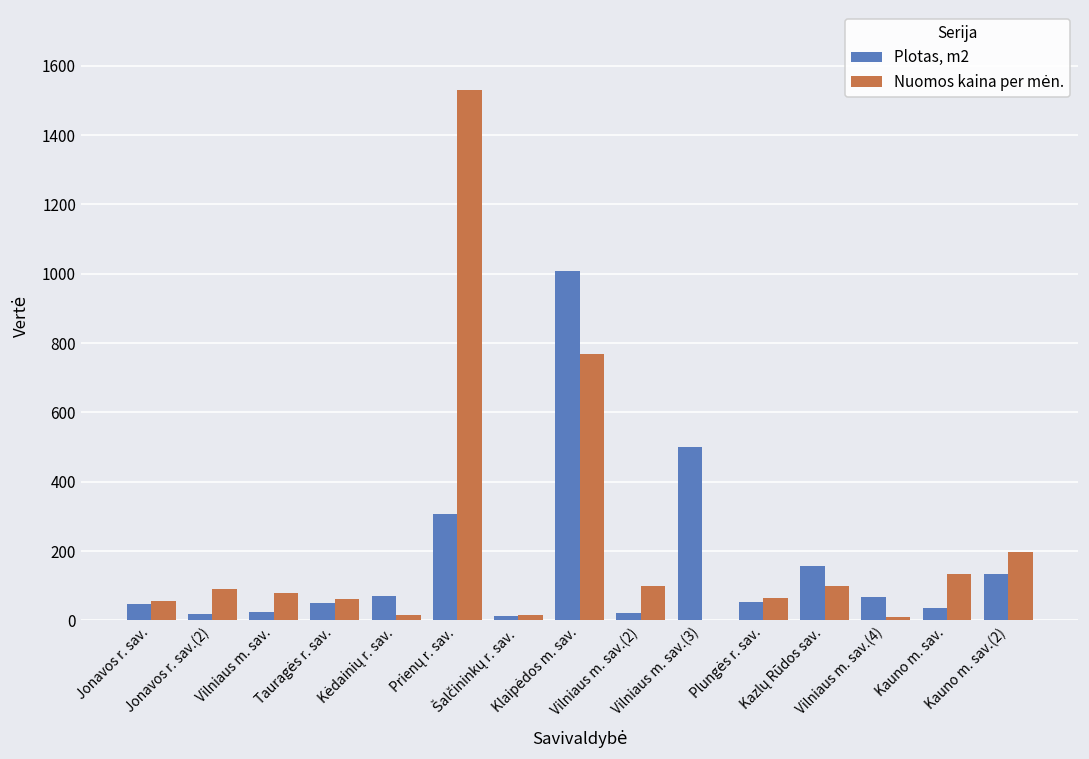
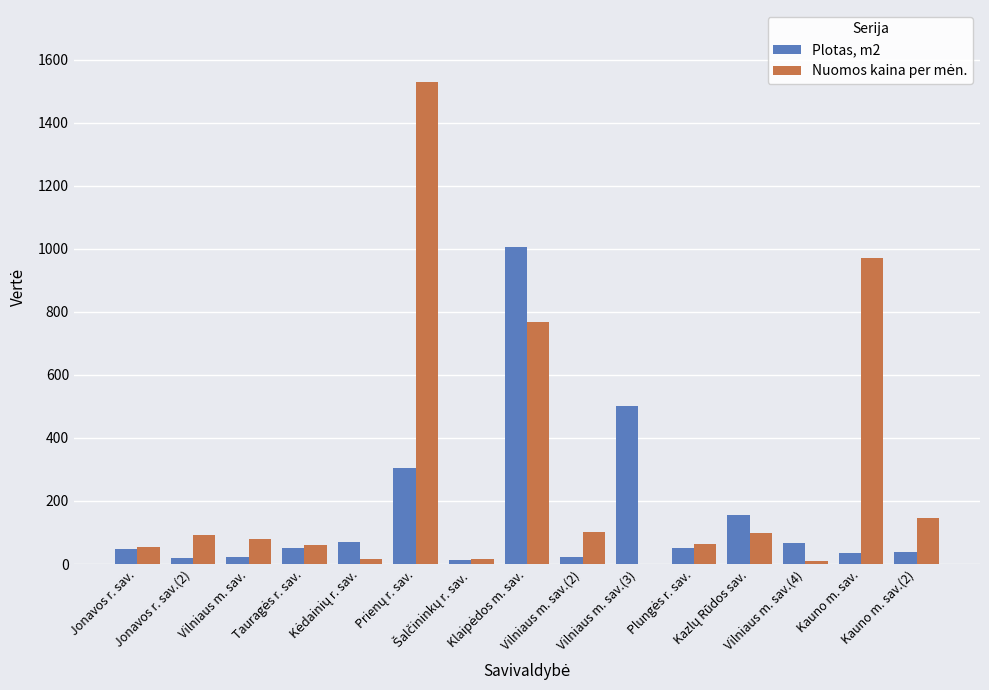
  {
    "Plotas, m2": {
      "Jonavos r. sav.": 50,
      "Jonavos r. sav.(2)": 20,
      "Vilniaus m. sav.": 20,
      "Tauragės r. sav.": 50,
      "Kėdainių r. sav.": 70,
      "Prienų r. sav.": 310,
      "Šalčininkų r. sav.": 10,
      "Klaipėdos m. sav.": 1010,
      "Vilniaus m. sav.(2)": 20,
      "Vilniaus m. sav.(3)": 500,
      "Plungės r. sav.": 50,
      "Kazlų Rūdos sav.": 160,
      "Vilniaus m. sav.(4)": 70,
      "Kauno m. sav.": 30,
-     "Kauno m. sav.(2)": 130
+     "Kauno m. sav.(2)": 40
    },
    "Nuomos kaina per mėn.": {
      "Jonavos r. sav.": 60,
      "Jonavos r. sav.(2)": 90,
      "Vilniaus m. sav.": 80,
      "Tauragės r. sav.": 60,
      "Kėdainių r. sav.": 10,
      "Prienų r. sav.": 1530,
      "Šalčininkų r. sav.": 20,
      "Klaipėdos m. sav.": 770,
      "Vilniaus m. sav.(2)": 100,
      "Vilniaus m. sav.(3)": 0,
      "Plungės r. sav.": 60,
      "Kazlų Rūdos sav.": 100,
      "Vilniaus m. sav.(4)": 10,
-     "Kauno m. sav.": 130,
-     "Kauno m. sav.(2)": 200
+     "Kauno m. sav.": 970,
+     "Kauno m. sav.(2)": 140
    }
  }
